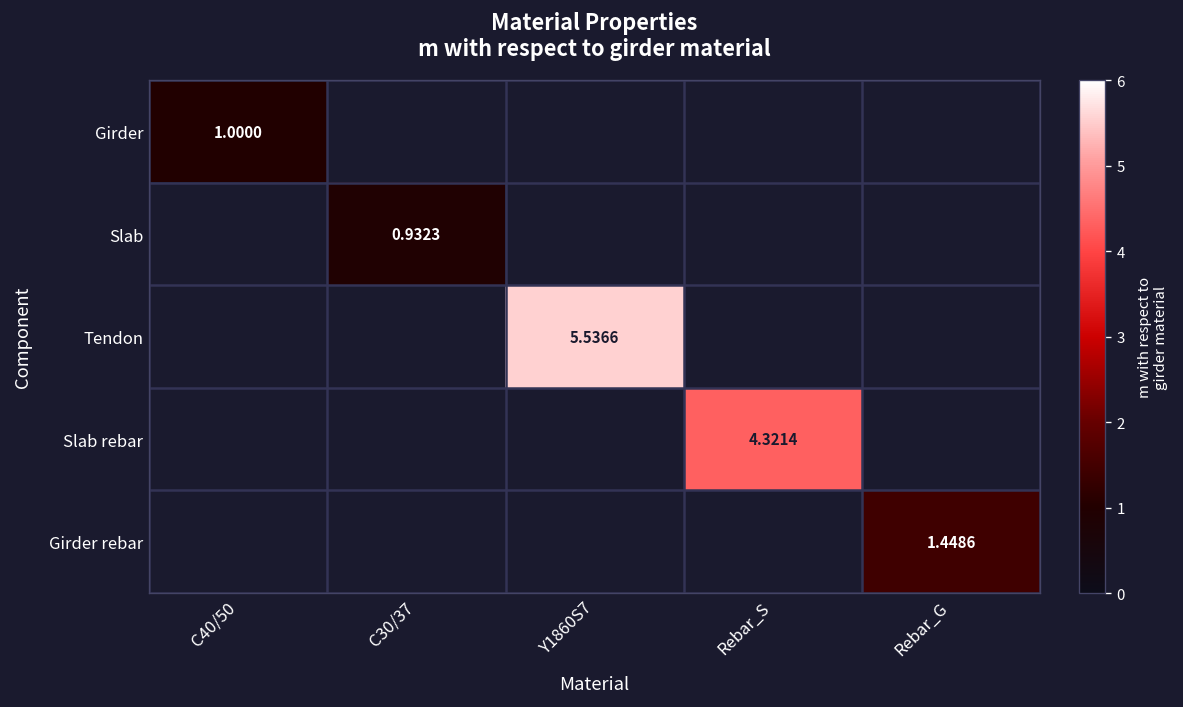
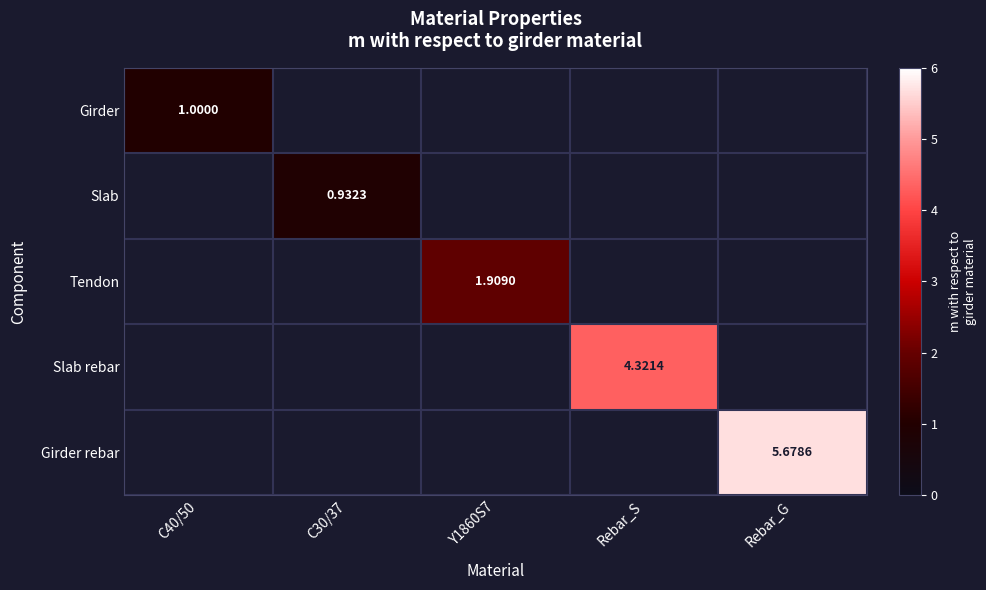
  {
    "Tendon": {
-     "Y1860S7": 5.5366
+     "Y1860S7": 1.9090
    },
    "Girder rebar": {
-     "Rebar_G": 1.4486
+     "Rebar_G": 5.6786
    }
  }
